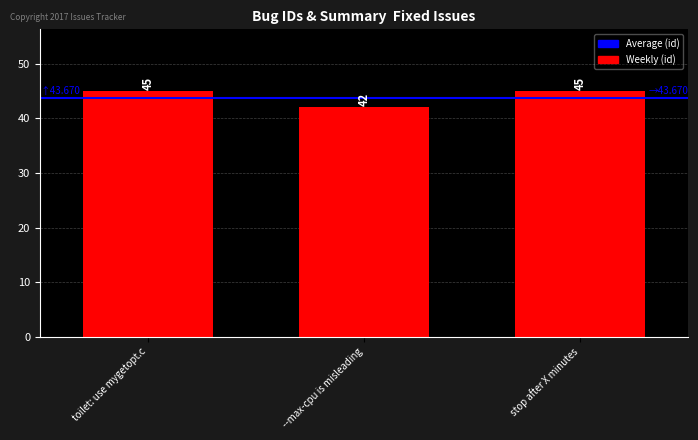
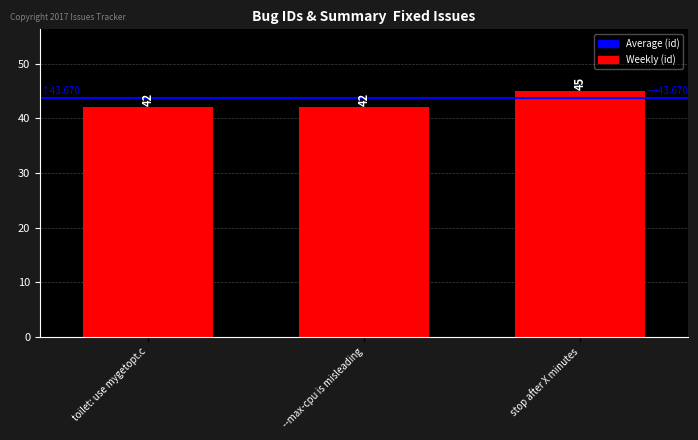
  {
-   "toilet: use mygetopt.c": 45,
+   "toilet: use mygetopt.c": 42,
    "--max-cpu is misleading": 42,
    "stop after X minutes": 45
  }
